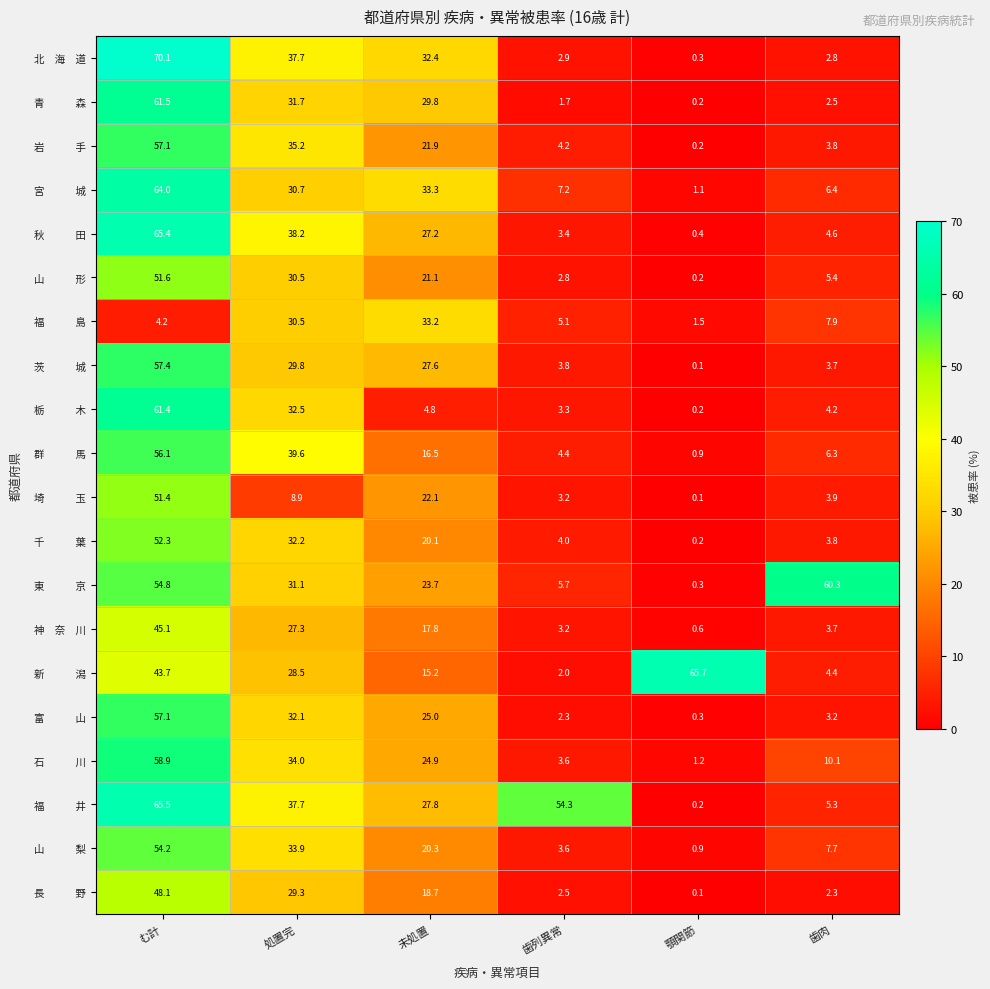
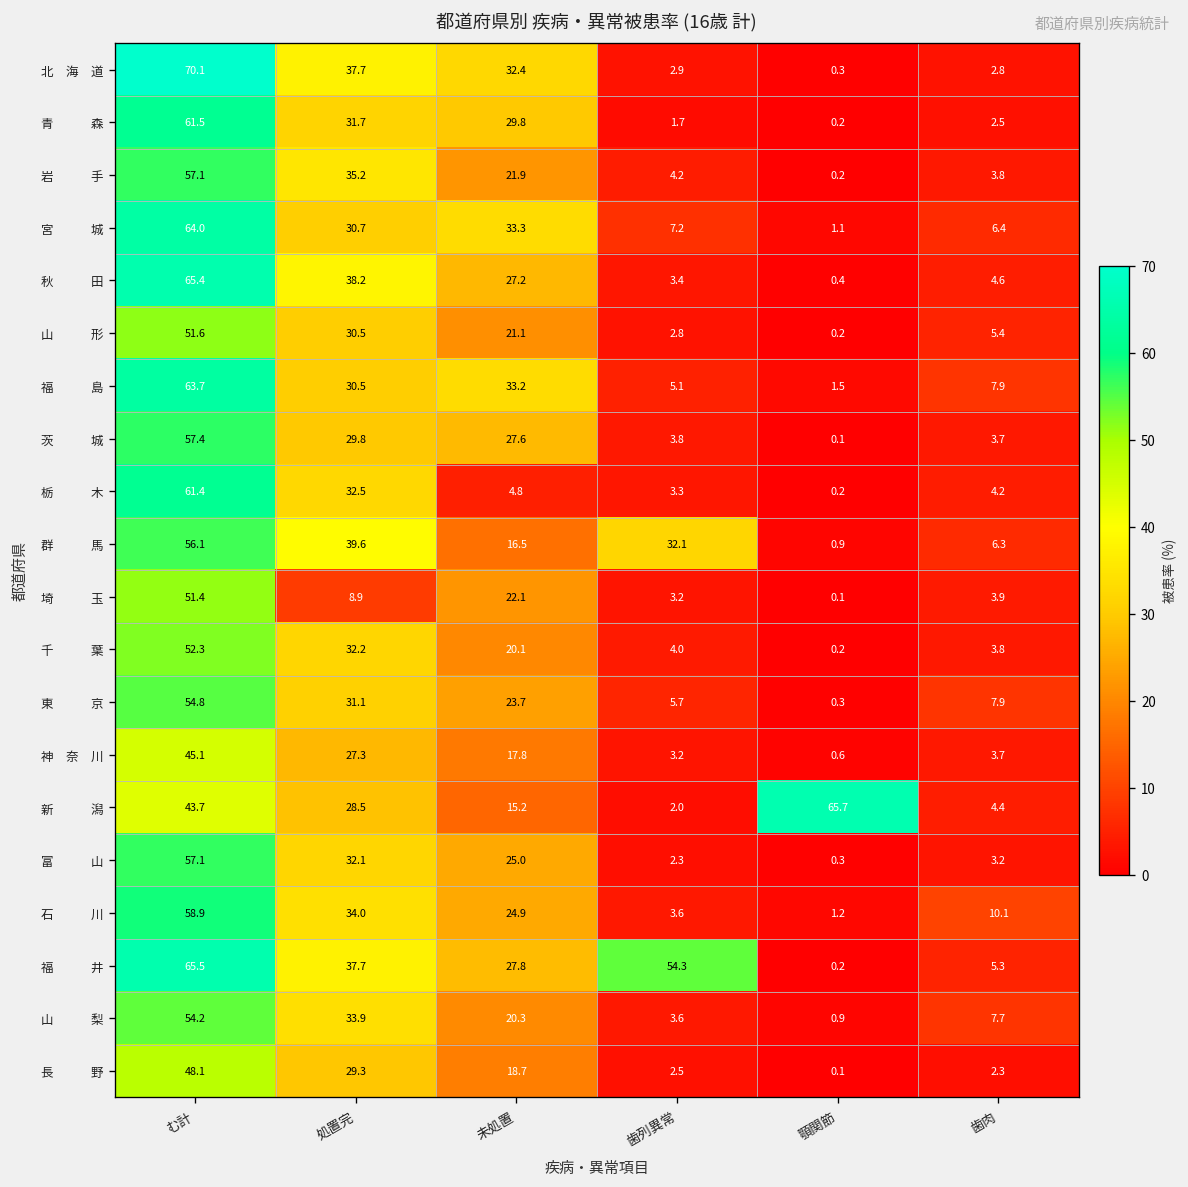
  {
    "北 海 道": {
      "む計": 70.1,
      "処置完": 37.7,
      "未処置": 32.4,
      "歯列異常": 2.9,
      "顎関節": 0.3,
      "歯肉": 2.8
    },
    "青 森": {
      "む計": 61.5,
      "処置完": 31.7,
      "未処置": 29.8,
      "歯列異常": 1.7,
      "顎関節": 0.2,
      "歯肉": 2.5
    },
    "岩 手": {
      "む計": 57.1,
      "処置完": 35.2,
      "未処置": 21.9,
      "歯列異常": 4.2,
      "顎関節": 0.2,
      "歯肉": 3.8
    },
    "宮 城": {
      "む計": 64.0,
      "処置完": 30.7,
      "未処置": 33.3,
      "歯列異常": 7.2,
      "顎関節": 1.1,
      "歯肉": 6.4
    },
    "秋 田": {
      "む計": 65.4,
      "処置完": 38.2,
      "未処置": 27.2,
      "歯列異常": 3.4,
      "顎関節": 0.4,
      "歯肉": 4.6
    },
    "山 形": {
      "む計": 51.6,
      "処置完": 30.5,
      "未処置": 21.1,
      "歯列異常": 2.8,
      "顎関節": 0.2,
      "歯肉": 5.4
    },
    "福 島": {
-     "む計": 4.2,
+     "む計": 63.7,
      "処置完": 30.5,
      "未処置": 33.2,
      "歯列異常": 5.1,
      "顎関節": 1.5,
      "歯肉": 7.9
    },
    "茨 城": {
      "む計": 57.4,
      "処置完": 29.8,
      "未処置": 27.6,
      "歯列異常": 3.8,
      "顎関節": 0.1,
      "歯肉": 3.7
    },
    "栃 木": {
      "む計": 61.4,
      "処置完": 32.5,
      "未処置": 4.8,
      "歯列異常": 3.3,
      "顎関節": 0.2,
      "歯肉": 4.2
    },
    "群 馬": {
      "む計": 56.1,
      "処置完": 39.6,
      "未処置": 16.5,
-     "歯列異常": 4.4,
+     "歯列異常": 32.1,
      "顎関節": 0.9,
      "歯肉": 6.3
    },
    "埼 玉": {
      "む計": 51.4,
      "処置完": 8.9,
      "未処置": 22.1,
      "歯列異常": 3.2,
      "顎関節": 0.1,
      "歯肉": 3.9
    },
    "千 葉": {
      "む計": 52.3,
      "処置完": 32.2,
      "未処置": 20.1,
      "歯列異常": 4.0,
      "顎関節": 0.2,
      "歯肉": 3.8
    },
    "東 京": {
      "む計": 54.8,
      "処置完": 31.1,
      "未処置": 23.7,
      "歯列異常": 5.7,
      "顎関節": 0.3,
-     "歯肉": 60.3
+     "歯肉": 7.9
    },
    "神 奈 川": {
      "む計": 45.1,
      "処置完": 27.3,
      "未処置": 17.8,
      "歯列異常": 3.2,
      "顎関節": 0.6,
      "歯肉": 3.7
    },
    "新 潟": {
      "む計": 43.7,
      "処置完": 28.5,
      "未処置": 15.2,
      "歯列異常": 2.0,
      "顎関節": 65.7,
      "歯肉": 4.4
    },
    "富 山": {
      "む計": 57.1,
      "処置完": 32.1,
      "未処置": 25.0,
      "歯列異常": 2.3,
      "顎関節": 0.3,
      "歯肉": 3.2
    },
    "石 川": {
      "む計": 58.9,
      "処置完": 34.0,
      "未処置": 24.9,
      "歯列異常": 3.6,
      "顎関節": 1.2,
      "歯肉": 10.1
    },
    "福 井": {
      "む計": 65.5,
      "処置完": 37.7,
      "未処置": 27.8,
      "歯列異常": 54.3,
      "顎関節": 0.2,
      "歯肉": 5.3
    },
    "山 梨": {
      "む計": 54.2,
      "処置完": 33.9,
      "未処置": 20.3,
      "歯列異常": 3.6,
      "顎関節": 0.9,
      "歯肉": 7.7
    },
    "長 野": {
      "む計": 48.1,
      "処置完": 29.3,
      "未処置": 18.7,
      "歯列異常": 2.5,
      "顎関節": 0.1,
      "歯肉": 2.3
    }
  }
